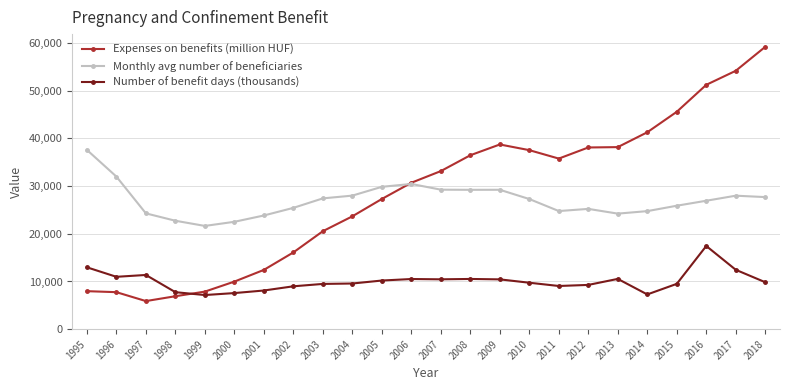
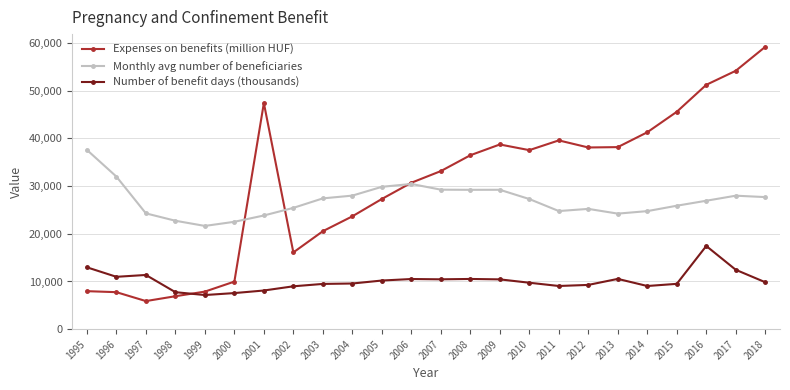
  {
    "Expenses on benefits (million HUF)": {
      "1995": "8,000",
      "1996": "8,000",
      "1997": "6,000",
      "1998": "7,000",
      "1999": "8,000",
      "2000": "10,000",
-     "2001": "12,000",
+     "2001": "47,000",
      "2002": "16,000",
      "2003": "21,000",
      "2004": "24,000",
      "2005": "27,000",
      "2007": "33,000",
      "2008": "36,000",
      "2009": "39,000",
      "2010": "38,000",
-     "2011": "36,000",
+     "2011": "40,000",
      "2012": "38,000",
      "2013": "38,000",
      "2014": "41,000",
      "2015": "46,000",
      "2016": "51,000",
      "2017": "54,000",
      "2018": "59,000"
    },
    "Monthly avg number of beneficiaries": {
      "1995": "38,000",
      "1996": "32,000",
      "1997": "24,000",
      "1998": "23,000",
      "1999": "22,000",
      "2000": "23,000",
      "2001": "24,000",
      "2002": "25,000",
      "2003": "27,000",
      "2004": "28,000",
      "2005": "30,000",
      "2007": "29,000",
      "2008": "29,000",
      "2009": "29,000",
      "2010": "27,000",
      "2011": "25,000",
      "2012": "25,000",
      "2013": "24,000",
      "2014": "25,000",
      "2015": "26,000",
      "2016": "27,000",
      "2017": "28,000",
      "2018": "28,000"
    },
    "Number of benefit days (thousands)": {
      "1995": "13,000",
      "1996": "11,000",
      "1997": "11,000",
      "1998": "8,000",
      "1999": "7,000",
      "2000": "8,000",
      "2001": "8,000",
      "2002": "9,000",
      "2003": "9,000",
      "2004": "10,000",
      "2005": "10,000",
      "2006": "11,000",
      "2007": "10,000",
      "2008": "11,000",
      "2009": "10,000",
      "2010": "10,000",
      "2011": "9,000",
      "2012": "9,000",
      "2013": "11,000",
-     "2014": "7,000",
+     "2014": "9,000",
      "2015": "10,000",
      "2016": "17,000",
      "2017": "12,000",
      "2018": "10,000"
    }
  }
